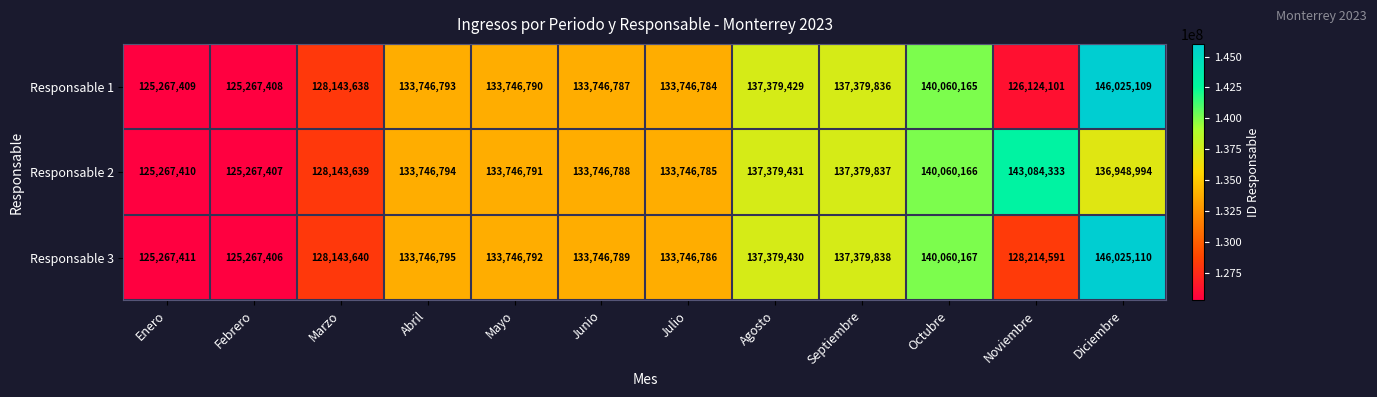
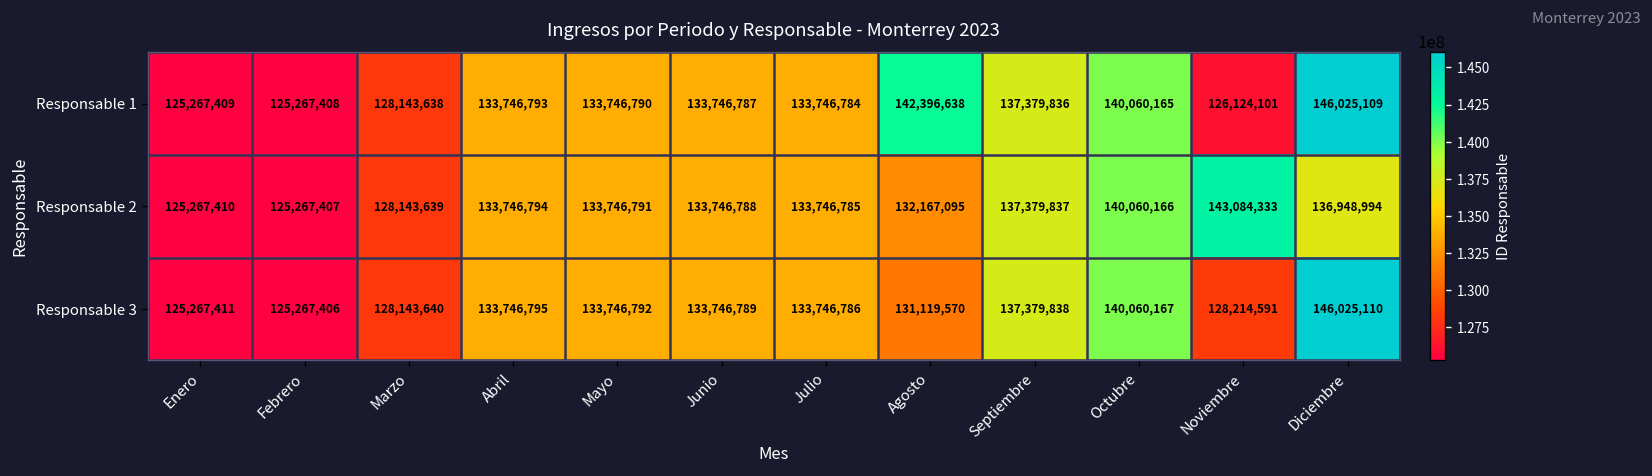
  {
    "Responsable 1": {
      "Enero": "125,267,409",
      "Febrero": "125,267,408",
      "Marzo": "128,143,638",
      "Abril": "133,746,793",
      "Mayo": "133,746,790",
      "Junio": "133,746,787",
      "Julio": "133,746,784",
-     "Agosto": "137,379,429",
+     "Agosto": "142,396,638",
      "Septiembre": "137,379,836",
      "Octubre": "140,060,165",
      "Noviembre": "126,124,101",
      "Diciembre": "146,025,109"
    },
    "Responsable 2": {
      "Enero": "125,267,410",
      "Febrero": "125,267,407",
      "Marzo": "128,143,639",
      "Abril": "133,746,794",
      "Mayo": "133,746,791",
      "Junio": "133,746,788",
      "Julio": "133,746,785",
-     "Agosto": "137,379,431",
+     "Agosto": "132,167,095",
      "Septiembre": "137,379,837",
      "Octubre": "140,060,166",
      "Noviembre": "143,084,333",
      "Diciembre": "136,948,994"
    },
    "Responsable 3": {
      "Enero": "125,267,411",
      "Febrero": "125,267,406",
      "Marzo": "128,143,640",
      "Abril": "133,746,795",
      "Mayo": "133,746,792",
      "Junio": "133,746,789",
      "Julio": "133,746,786",
-     "Agosto": "137,379,430",
+     "Agosto": "131,119,570",
      "Septiembre": "137,379,838",
      "Octubre": "140,060,167",
      "Noviembre": "128,214,591",
      "Diciembre": "146,025,110"
    }
  }
